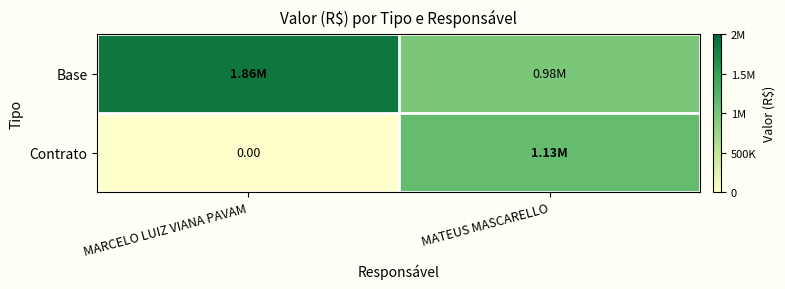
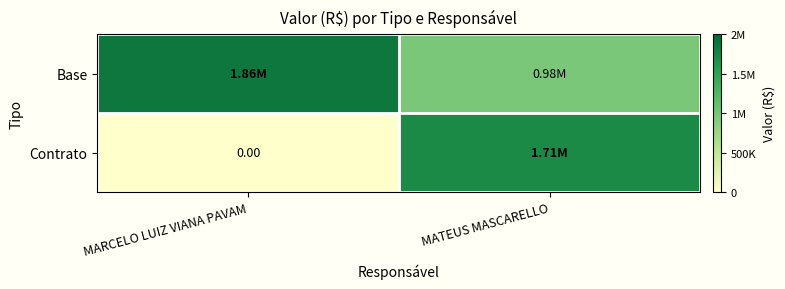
  {
    "Base": {
      "MARCELO LUIZ VIANA PAVAM": "1.86M",
      "MATEUS MASCARELLO": "0.98M"
    },
    "Contrato": {
      "MARCELO LUIZ VIANA PAVAM": "0.00",
-     "MATEUS MASCARELLO": "1.13M"
+     "MATEUS MASCARELLO": "1.71M"
    }
  }
